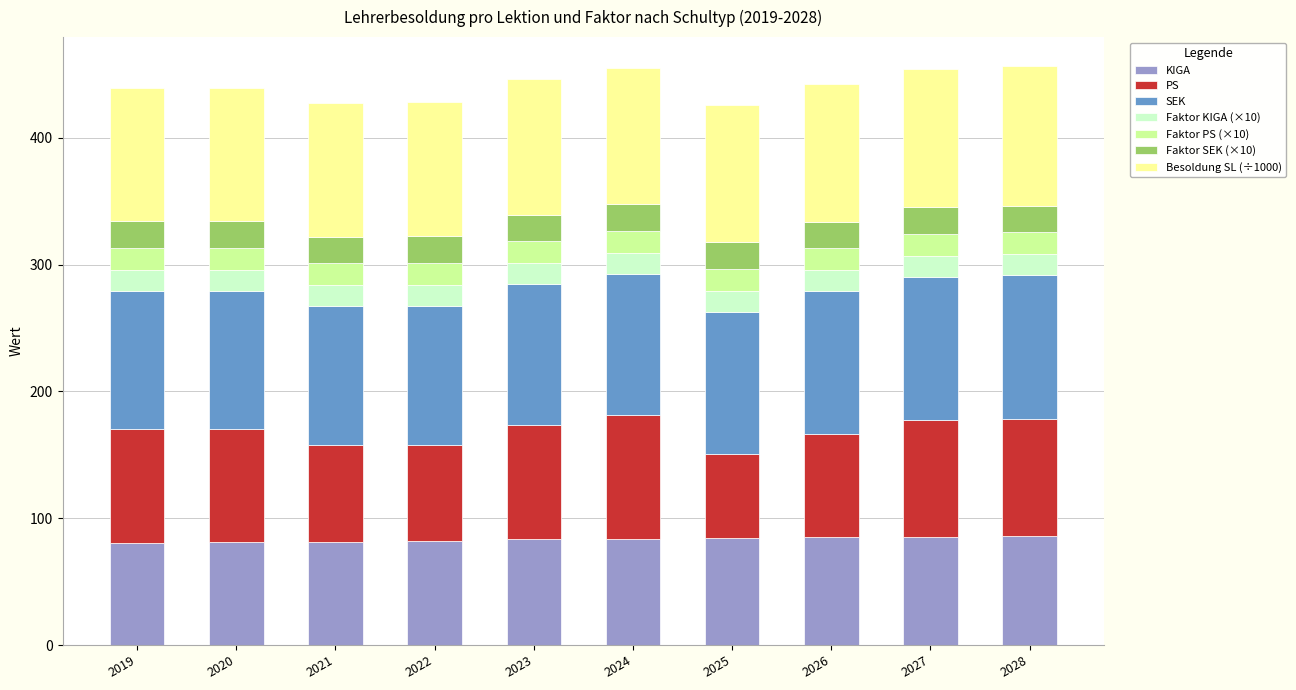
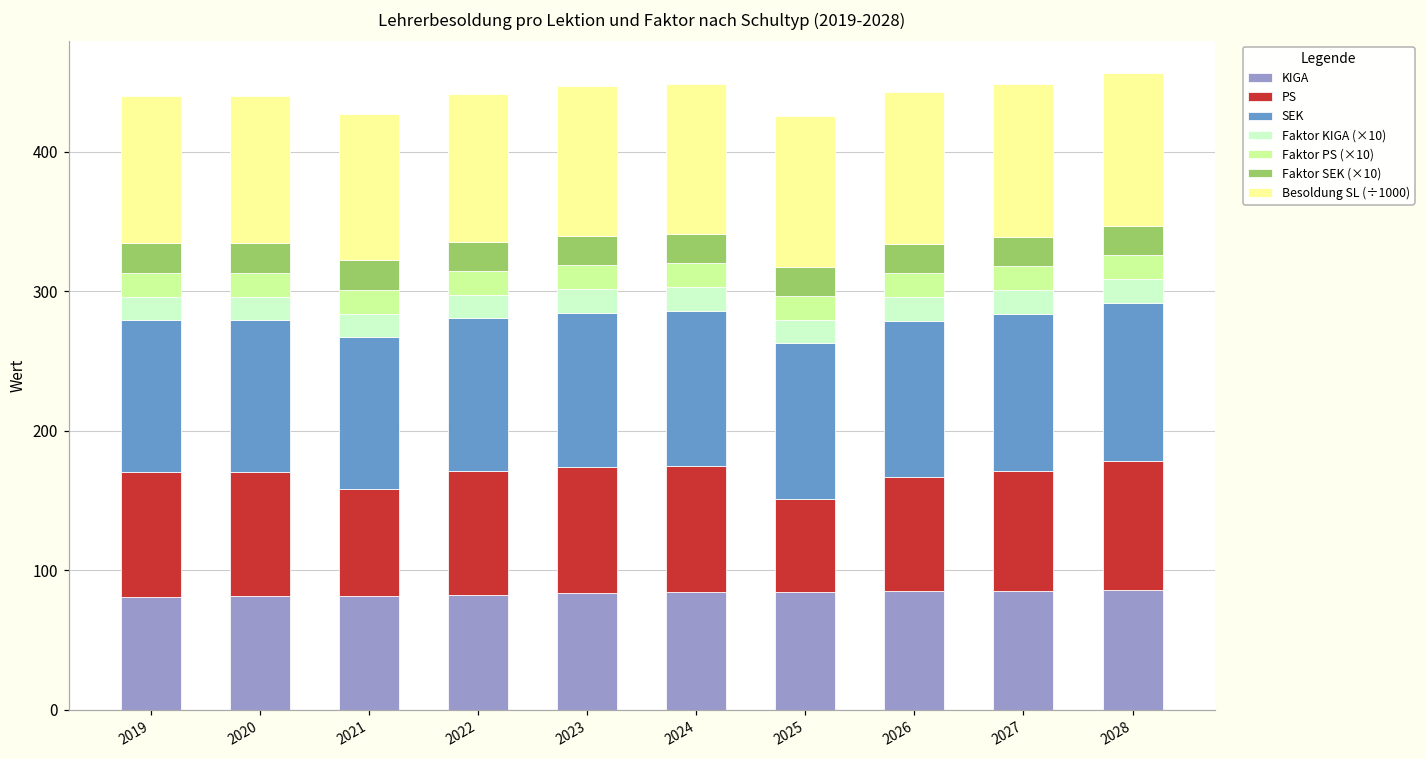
  {
    "PS": {
      "2019": 89,
      "2020": 89,
      "2021": 76,
-     "2022": 76,
+     "2022": 89,
      "2023": 90,
-     "2024": 97,
+     "2024": 91,
      "2025": 66,
      "2026": 82,
-     "2027": 92,
+     "2027": 86,
      "2028": 92
    },
    "Faktor SEK (×10)": {
      "2019": 21,
      "2020": 21,
      "2021": 21,
      "2022": 21,
      "2023": 21,
      "2024": 21,
      "2025": 21,
      "2026": 21,
      "2027": 21,
      "2028": 21
    }
  }
